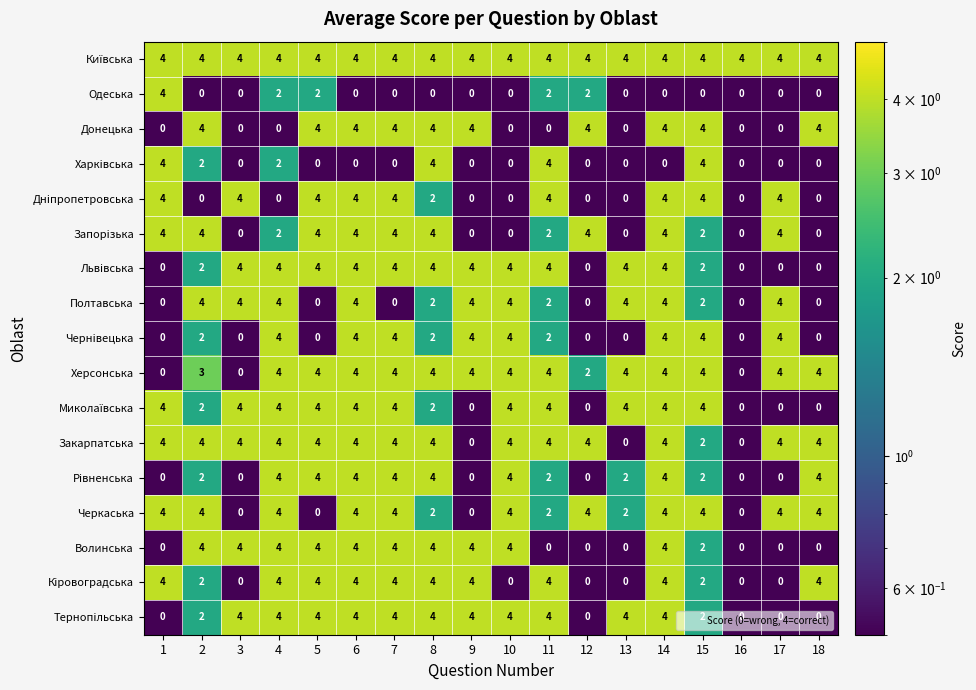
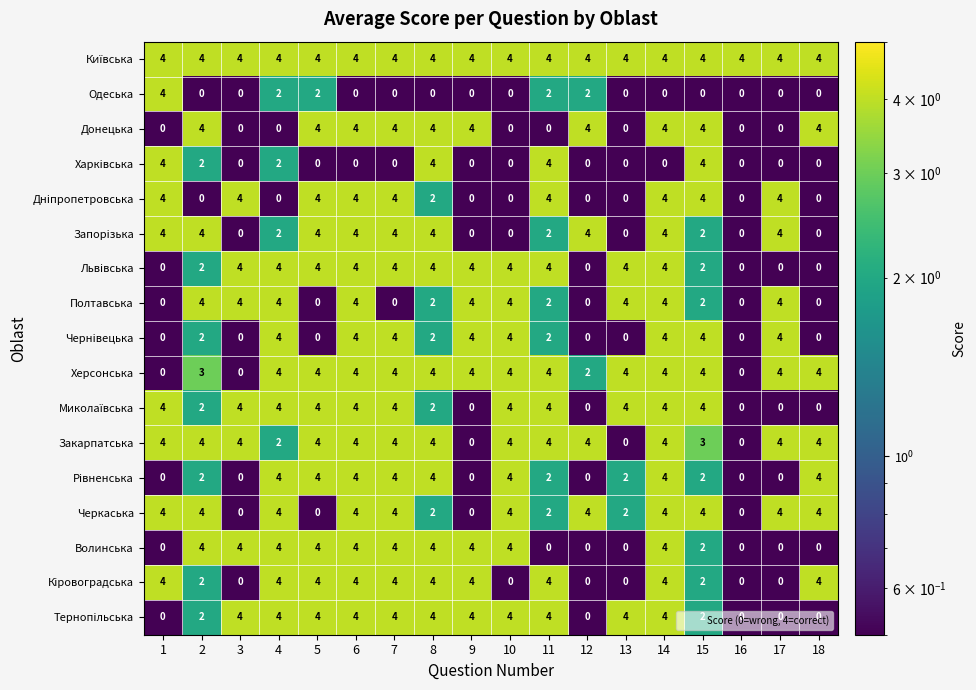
  {
    "Закарпатська": {
      "1": 4,
      "2": 4,
      "3": 4,
-     "4": 4,
+     "4": 2,
      "5": 4,
      "6": 4,
      "7": 4,
      "8": 4,
      "9": 0,
      "10": 4,
      "11": 4,
      "12": 4,
      "13": 0,
      "14": 4,
-     "15": 2,
+     "15": 3,
      "16": 0,
      "17": 4,
      "18": 4
    }
  }
